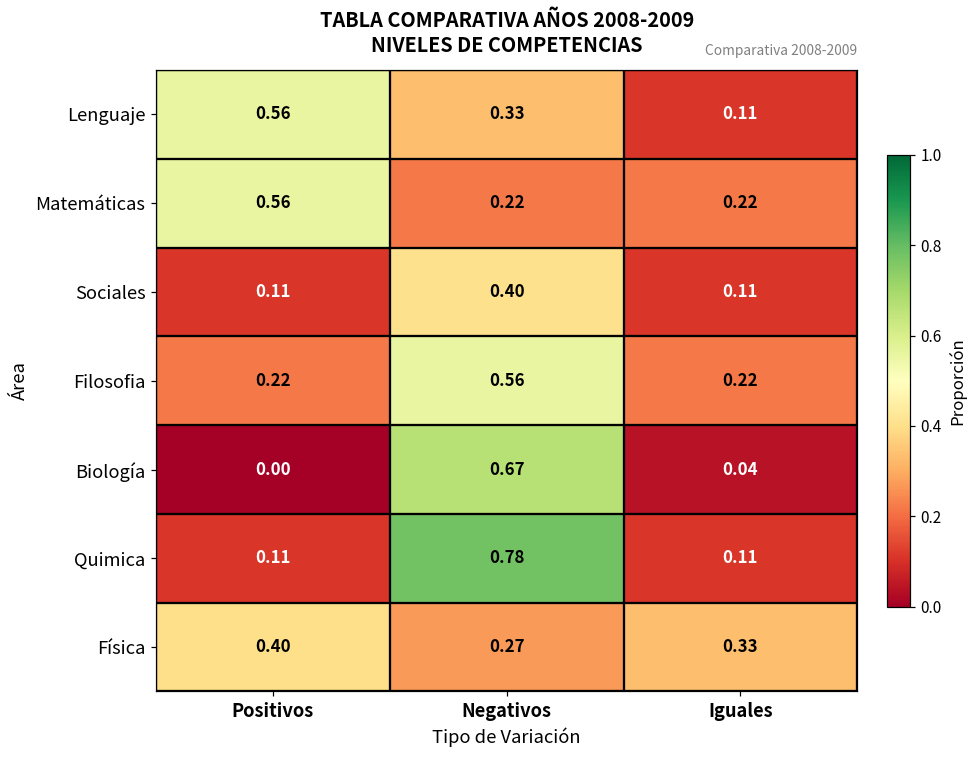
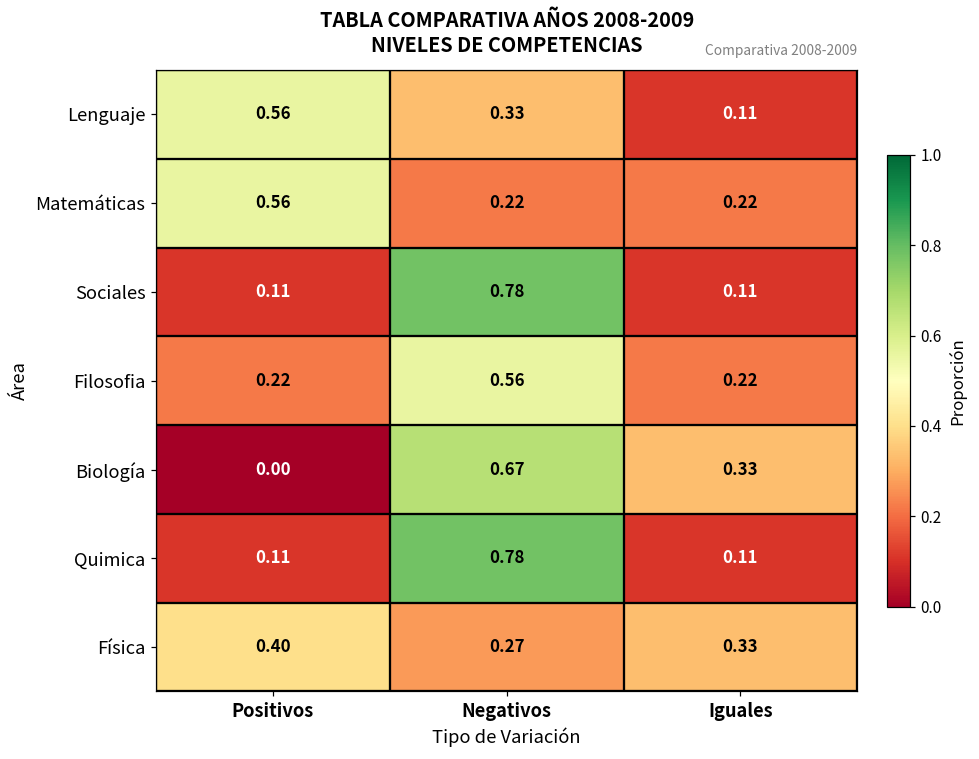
  {
    "Lenguaje": {
      "Positivos": 0.56,
      "Negativos": 0.33,
      "Iguales": 0.11
    },
    "Matemáticas": {
      "Positivos": 0.56,
      "Negativos": 0.22,
      "Iguales": 0.22
    },
    "Sociales": {
      "Positivos": 0.11,
-     "Negativos": 0.40,
+     "Negativos": 0.78,
      "Iguales": 0.11
    },
    "Filosofia": {
      "Positivos": 0.22,
      "Negativos": 0.56,
      "Iguales": 0.22
    },
    "Biología": {
      "Positivos": 0.00,
      "Negativos": 0.67,
-     "Iguales": 0.04
+     "Iguales": 0.33
    },
    "Quimica": {
      "Positivos": 0.11,
      "Negativos": 0.78,
      "Iguales": 0.11
    },
    "Física": {
      "Positivos": 0.40,
      "Negativos": 0.27,
      "Iguales": 0.33
    }
  }
